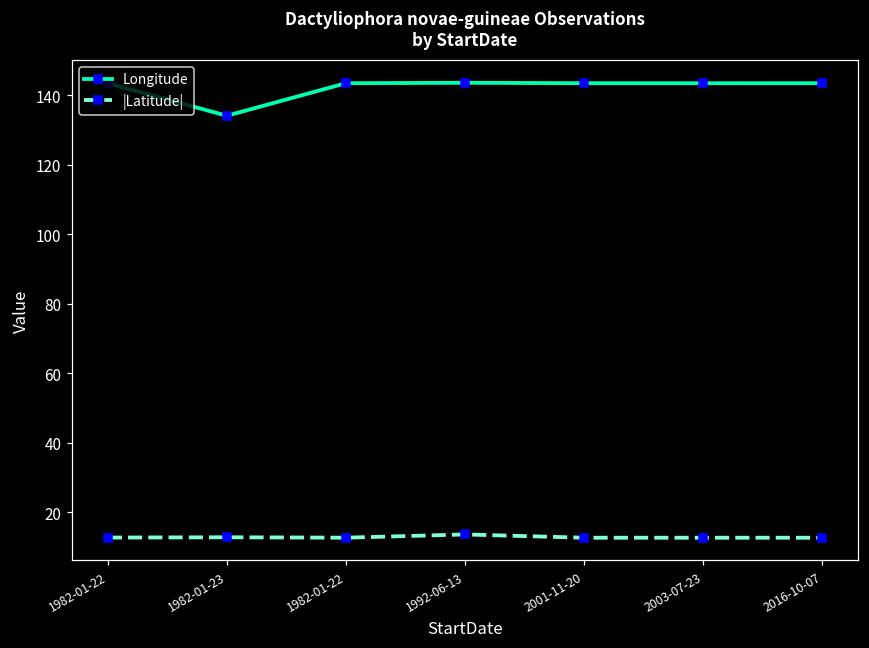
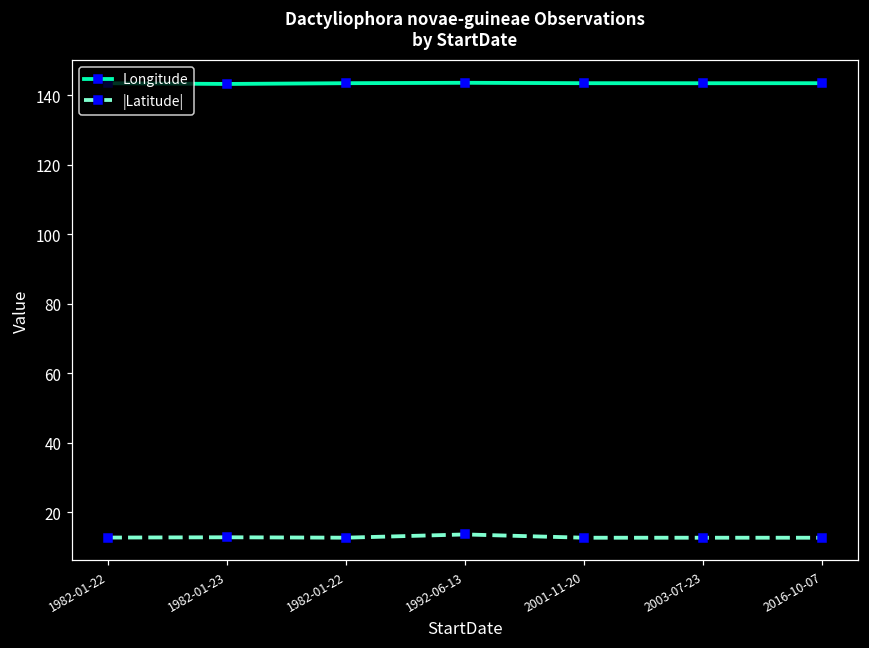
  {
    "Longitude": {
-     "1982-01-23": 134,
+     "1982-01-23": 143,
      "1992-06-13": 144,
      "2001-11-20": 143,
      "2003-07-23": 143,
      "2016-10-07": 143
    },
    "|Latitude|": {
      "1982-01-23": 13,
      "1992-06-13": 14,
      "2001-11-20": 13,
      "2003-07-23": 13,
      "2016-10-07": 13
    }
  }
